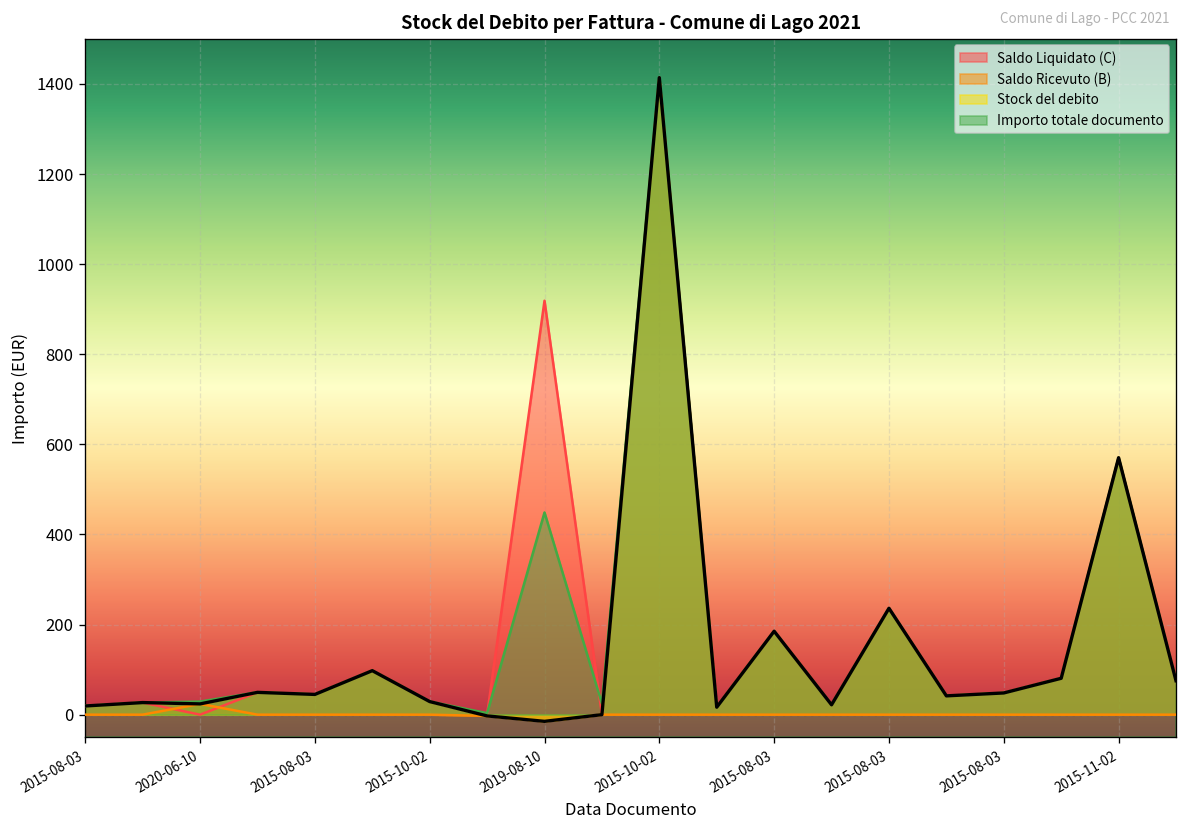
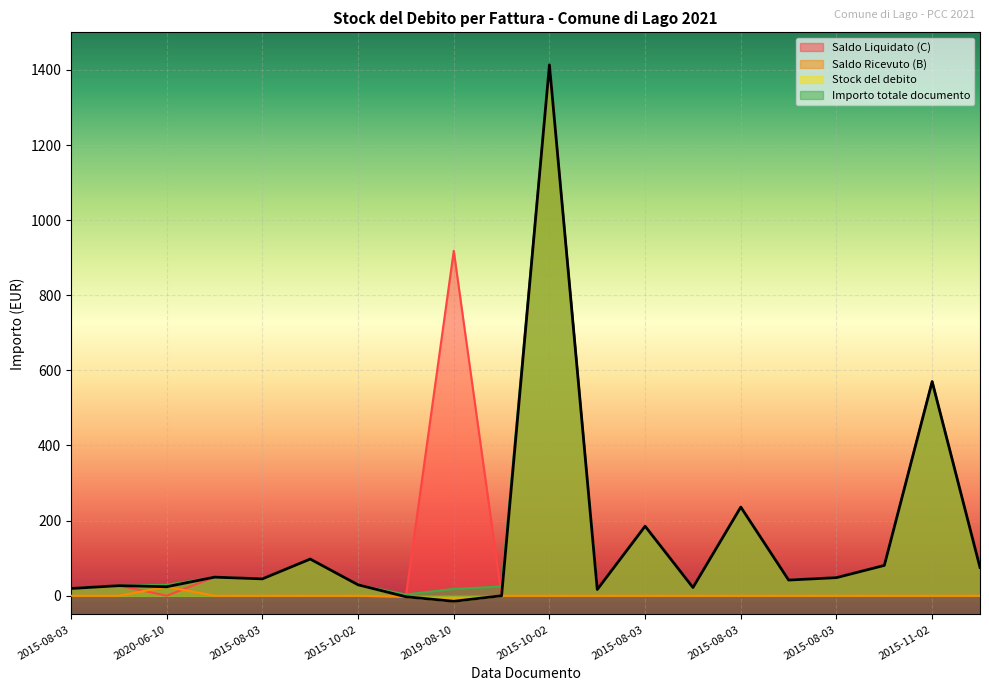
  {
    "Saldo Liquidato (C)": {
      "2020-06-10": 0,
      "2019-08-10": 920
    },
    "Importo totale documento": {
-     "2019-08-10": 450
+     "2019-08-10": 20
    }
  }
